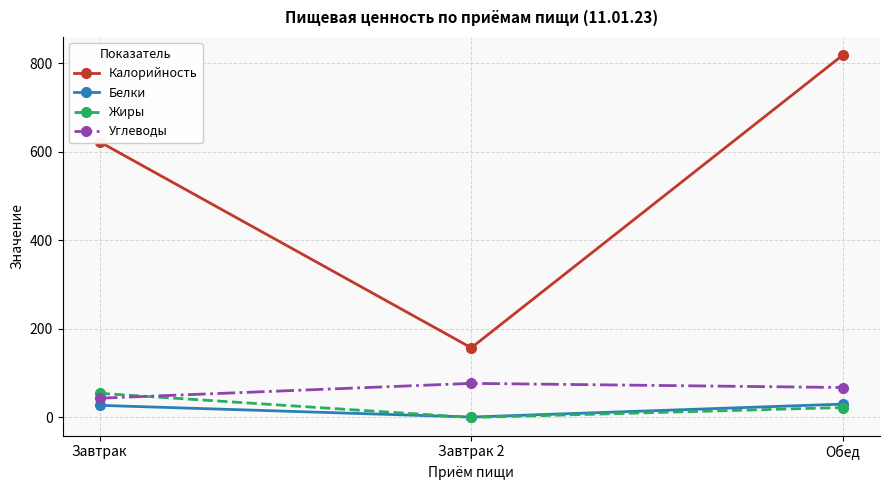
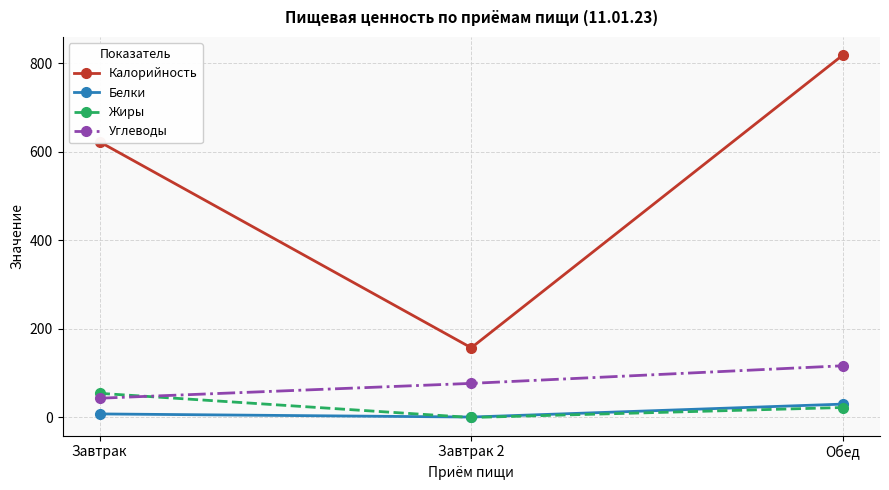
  {
    "Калорийность": {
      "Завтрак 2": 160,
      "Обед": 820
    },
    "Белки": {
-     "Завтрак": 30,
+     "Завтрак": 10,
      "Обед": 30
    },
    "Жиры": {
      "Завтрак": 50,
      "Обед": 20
    },
    "Углеводы": {
      "Завтрак": 40,
      "Завтрак 2": 80,
-     "Обед": 70
+     "Обед": 120
    }
  }
